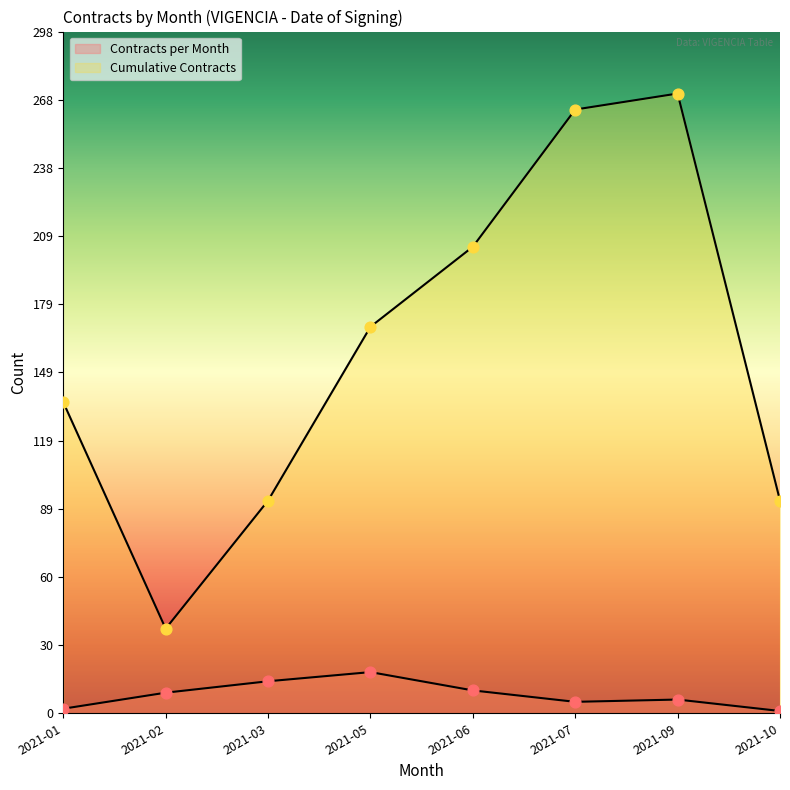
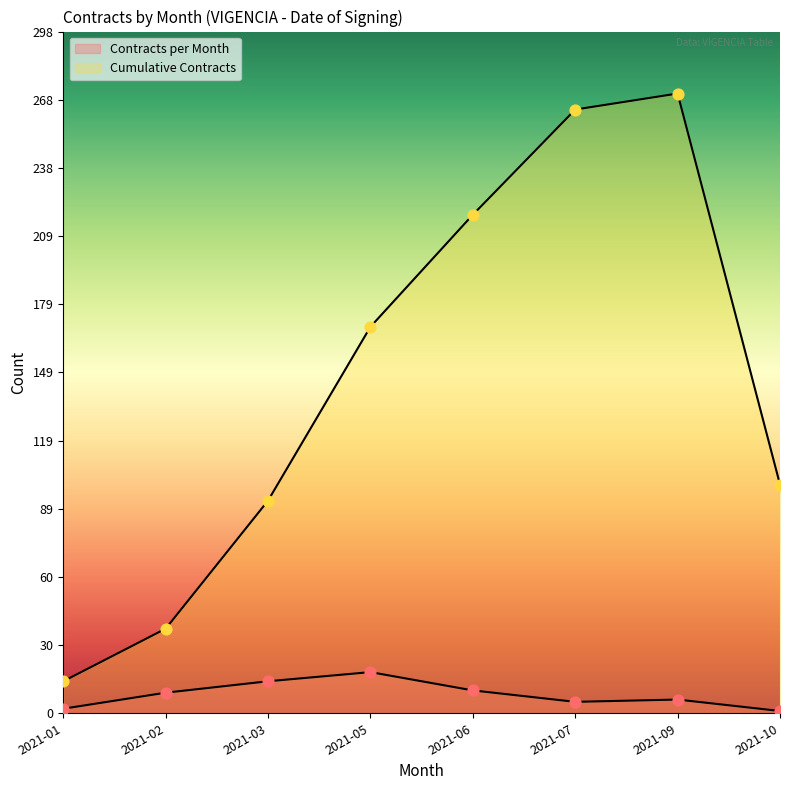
  {
    "Contracts per Month": {
      "2021-01": 2,
      "2021-02": 9,
      "2021-03": 14,
      "2021-05": 18,
      "2021-06": 10,
      "2021-07": 5,
      "2021-09": 6,
      "2021-10": 1
    },
    "Cumulative Contracts": {
-     "2021-01": 136,
+     "2021-01": 14,
      "2021-02": 37,
      "2021-03": 93,
      "2021-05": 169,
-     "2021-06": 204,
+     "2021-06": 218,
      "2021-07": 264,
      "2021-09": 271,
-     "2021-10": 93
+     "2021-10": 100
    }
  }
